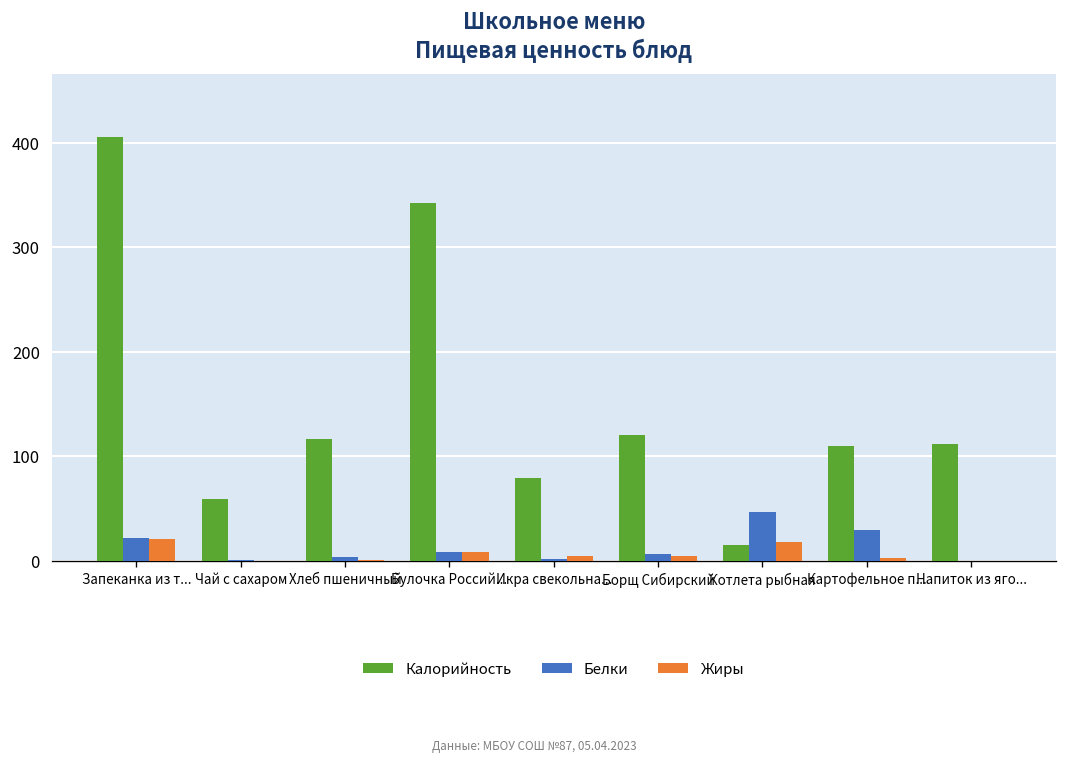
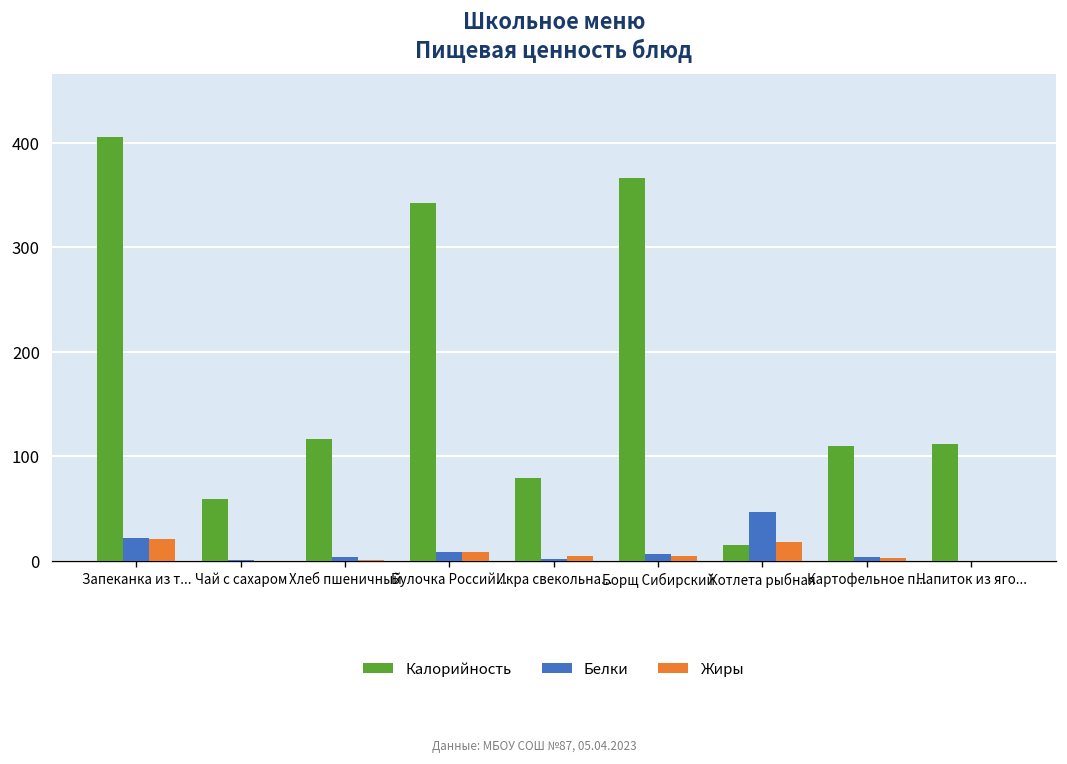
  {
    "Калорийность": {
      "Запеканка из т...": 410,
      "Чай с сахаром": 60,
      "Хлеб пшеничный": 120,
      "Булочка Россий...": 340,
      "Икра свекольна...": 80,
-     "Борщ Сибирский": 120,
+     "Борщ Сибирский": 370,
      "Котлета рыбная": 20,
      "Картофельное п...": 110,
      "Напиток из яго...": 110
    },
    "Белки": {
      "Запеканка из т...": 20,
      "Хлеб пшеничный": 0,
      "Булочка Россий...": 10,
      "Борщ Сибирский": 10,
      "Котлета рыбная": 50,
-     "Картофельное п...": 30
+     "Картофельное п...": 0
    },
    "Жиры": {
      "Запеканка из т...": 20,
      "Чай с сахаром": 0,
      "Булочка Россий...": 10,
      "Икра свекольна...": 0,
      "Борщ Сибирский": 0,
      "Котлета рыбная": 20
    }
  }
